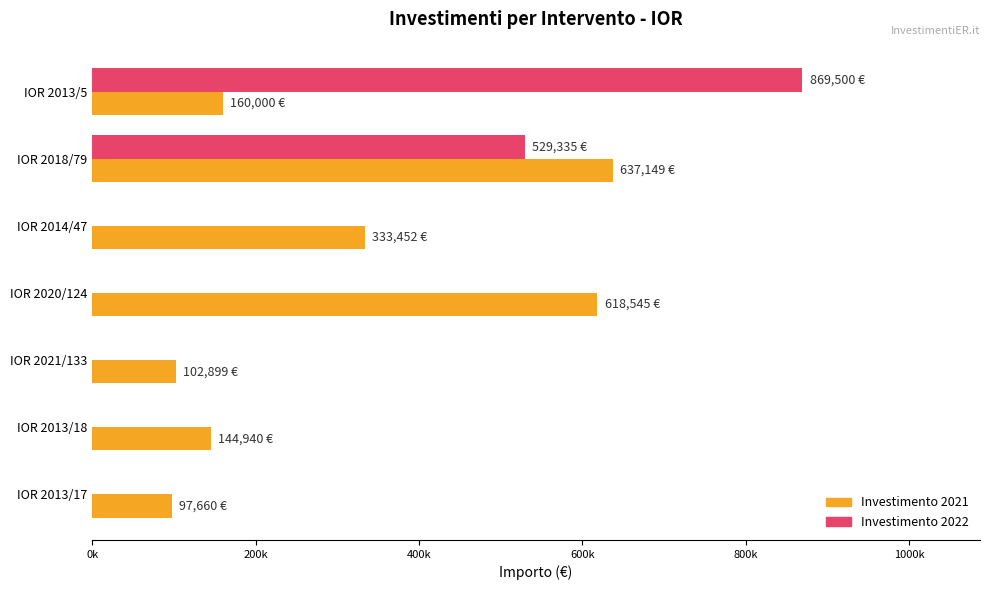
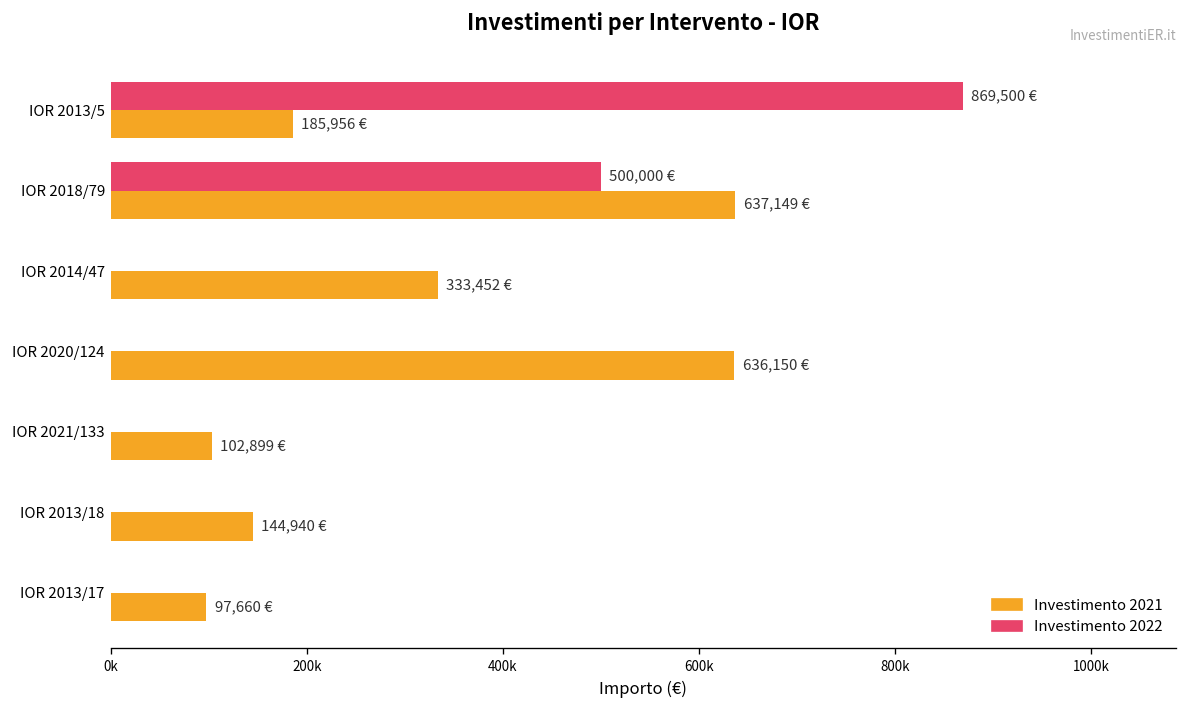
  {
    "Investimento 2021": {
-     "IOR 2013/5": "160,000",
+     "IOR 2013/5": "185,956",
      "IOR 2018/79": "637,149",
      "IOR 2014/47": "333,452",
-     "IOR 2020/124": "618,545",
+     "IOR 2020/124": "636,150",
      "IOR 2021/133": "102,899",
      "IOR 2013/18": "144,940",
      "IOR 2013/17": "97,660"
    },
    "Investimento 2022": {
      "IOR 2013/5": "869,500",
-     "IOR 2018/79": "529,335"
+     "IOR 2018/79": "500,000"
    }
  }
